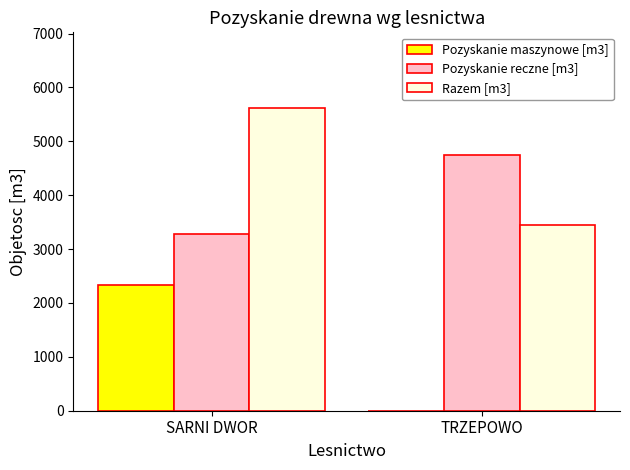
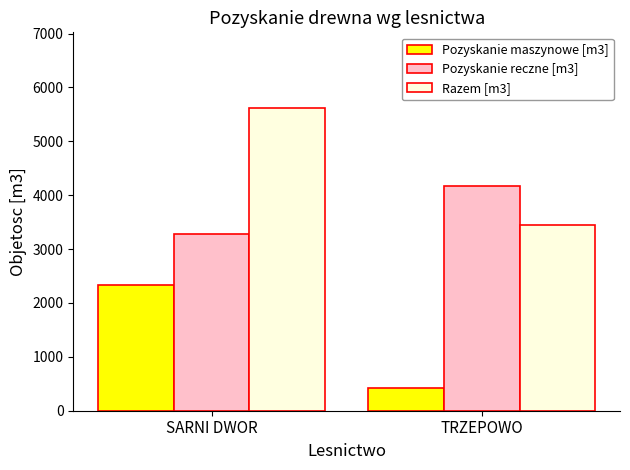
  {
    "Pozyskanie maszynowe [m3]": {
      "SARNI DWOR": 2300,
-     "TRZEPOWO": 0
+     "TRZEPOWO": 400
    },
    "Pozyskanie reczne [m3]": {
      "SARNI DWOR": 3300,
-     "TRZEPOWO": 4700
+     "TRZEPOWO": 4200
    },
    "Razem [m3]": {
      "SARNI DWOR": 5600,
      "TRZEPOWO": 3400
    }
  }
